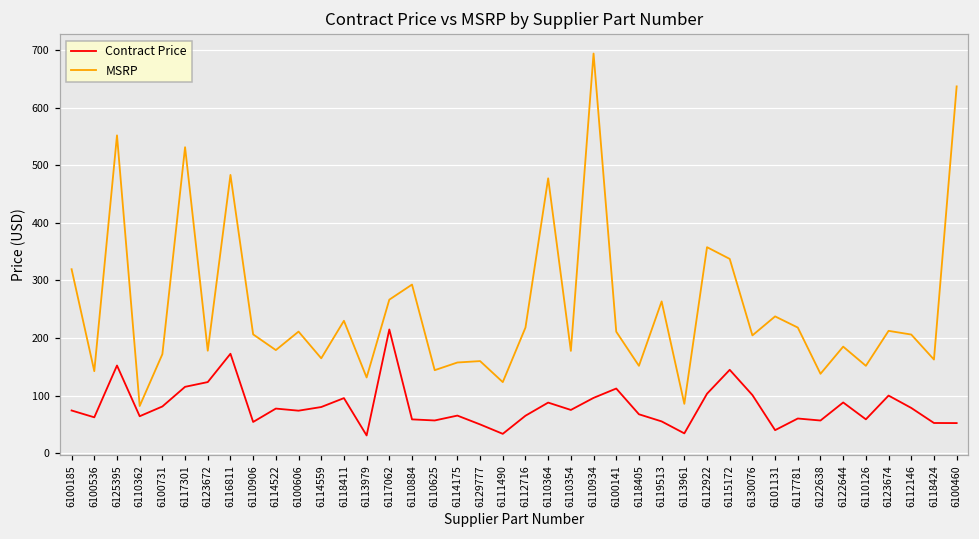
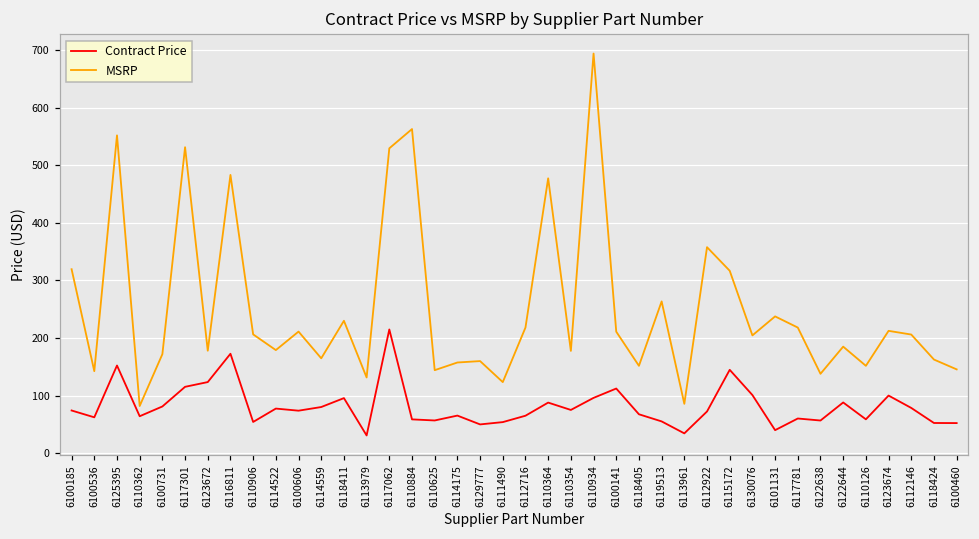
  {
    "Contract Price": {
      "6100185": 70,
      "6100536": 60,
      "6125395": 150,
      "6110362": 60,
      "6100731": 80,
      "6117301": 120,
      "6123672": 120,
      "6116811": 170,
      "6110906": 50,
      "6114522": 80,
      "6100606": 70,
      "6114559": 80,
      "6118411": 100,
      "6113979": 30,
      "6117062": 210,
      "6110884": 60,
      "6110625": 60,
      "6114175": 70,
      "6129777": 50,
-     "6111490": 30,
+     "6111490": 50,
      "6112716": 70,
      "6110364": 90,
      "6110354": 80,
      "6110934": 100,
      "6100141": 110,
      "6118405": 70,
      "6119513": 60,
      "6113961": 30,
-     "6112922": 100,
+     "6112922": 70,
      "6115172": 140,
      "6130076": 100,
      "6101131": 40,
      "6117781": 60,
      "6122638": 60,
      "6122644": 90,
      "6110126": 60,
      "6123674": 100,
      "6112146": 80,
      "6118424": 50,
      "6100460": 50
    },
    "MSRP": {
      "6100185": 320,
      "6100536": 140,
      "6125395": 550,
      "6110362": 80,
      "6100731": 170,
      "6117301": 530,
      "6123672": 180,
      "6116811": 480,
      "6110906": 210,
      "6114522": 180,
      "6100606": 210,
      "6114559": 160,
      "6118411": 230,
      "6113979": 130,
-     "6117062": 270,
-     "6110884": 290,
+     "6117062": 530,
+     "6110884": 560,
      "6110625": 140,
      "6114175": 160,
      "6129777": 160,
      "6111490": 120,
      "6112716": 220,
      "6110364": 480,
      "6110354": 180,
      "6110934": 690,
      "6100141": 210,
      "6118405": 150,
      "6119513": 260,
      "6113961": 90,
      "6112922": 360,
-     "6115172": 340,
+     "6115172": 320,
      "6130076": 200,
      "6101131": 240,
      "6117781": 220,
      "6122638": 140,
      "6122644": 190,
      "6110126": 150,
      "6123674": 210,
      "6112146": 210,
      "6118424": 160,
-     "6100460": 640
+     "6100460": 150
    }
  }
